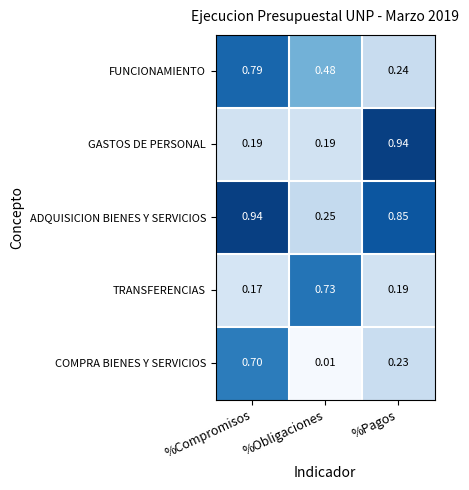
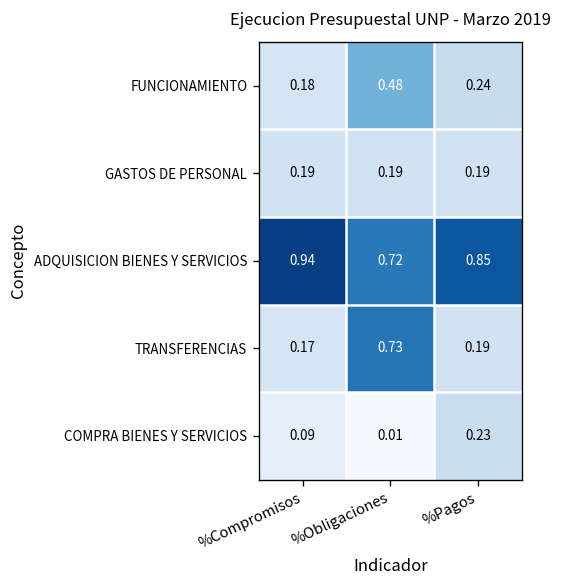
  {
    "FUNCIONAMIENTO": {
-     "%Compromisos": 0.79,
+     "%Compromisos": 0.18,
      "%Obligaciones": 0.48,
      "%Pagos": 0.24
    },
    "GASTOS DE PERSONAL": {
      "%Compromisos": 0.19,
      "%Obligaciones": 0.19,
-     "%Pagos": 0.94
+     "%Pagos": 0.19
    },
    "ADQUISICION BIENES Y SERVICIOS": {
      "%Compromisos": 0.94,
-     "%Obligaciones": 0.25,
+     "%Obligaciones": 0.72,
      "%Pagos": 0.85
    },
    "TRANSFERENCIAS": {
      "%Compromisos": 0.17,
      "%Obligaciones": 0.73,
      "%Pagos": 0.19
    },
    "COMPRA BIENES Y SERVICIOS": {
-     "%Compromisos": 0.70,
+     "%Compromisos": 0.09,
      "%Obligaciones": 0.01,
      "%Pagos": 0.23
    }
  }
